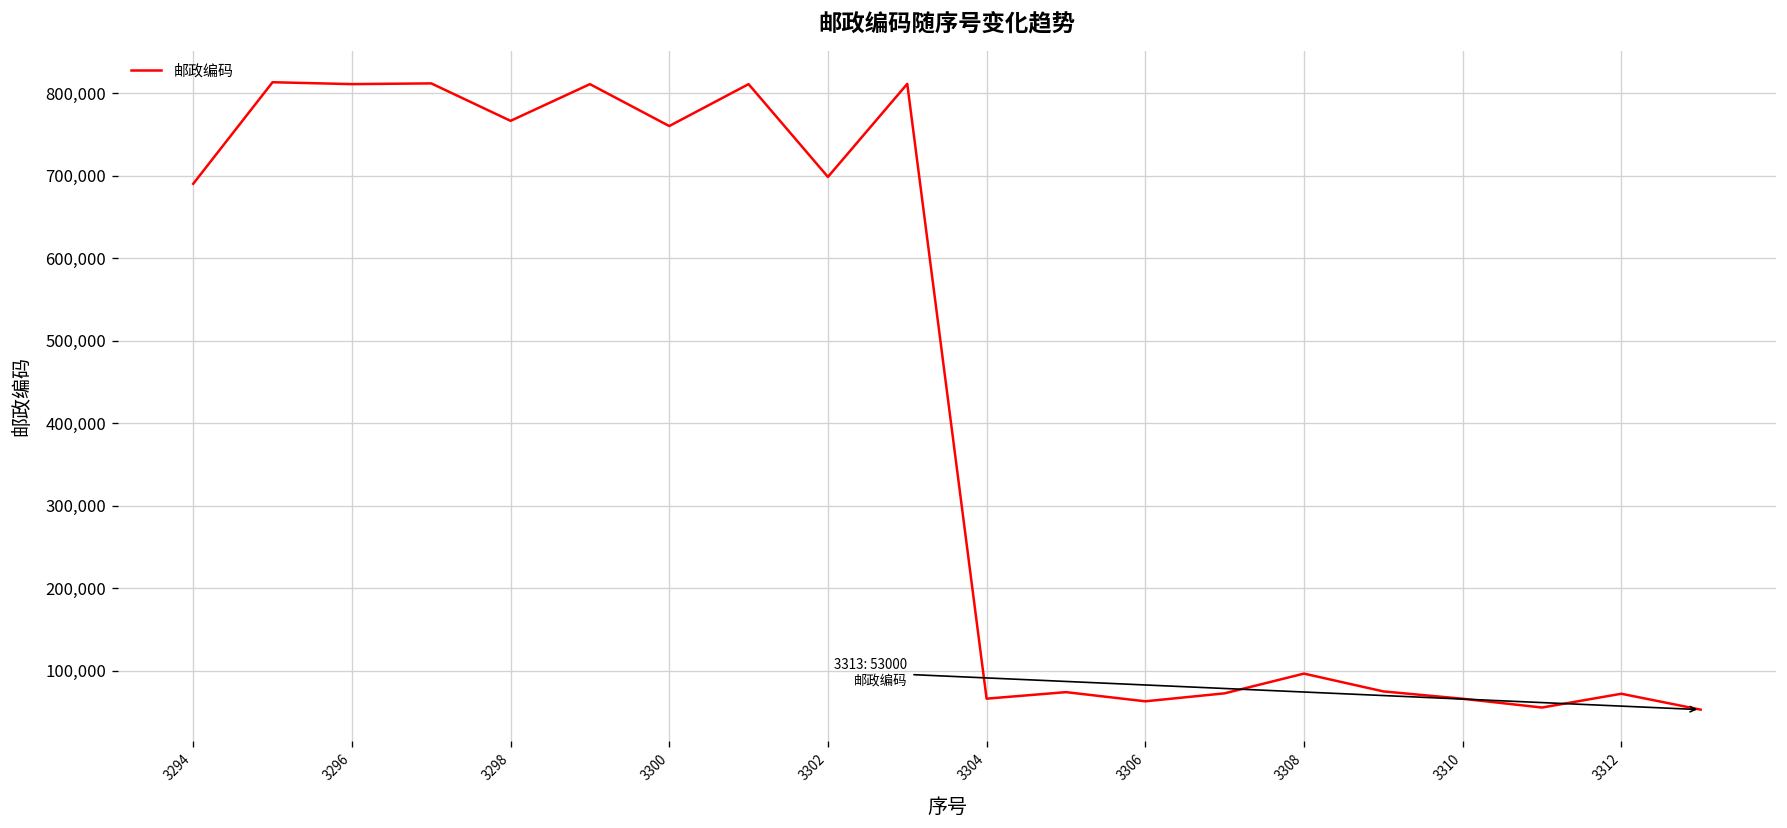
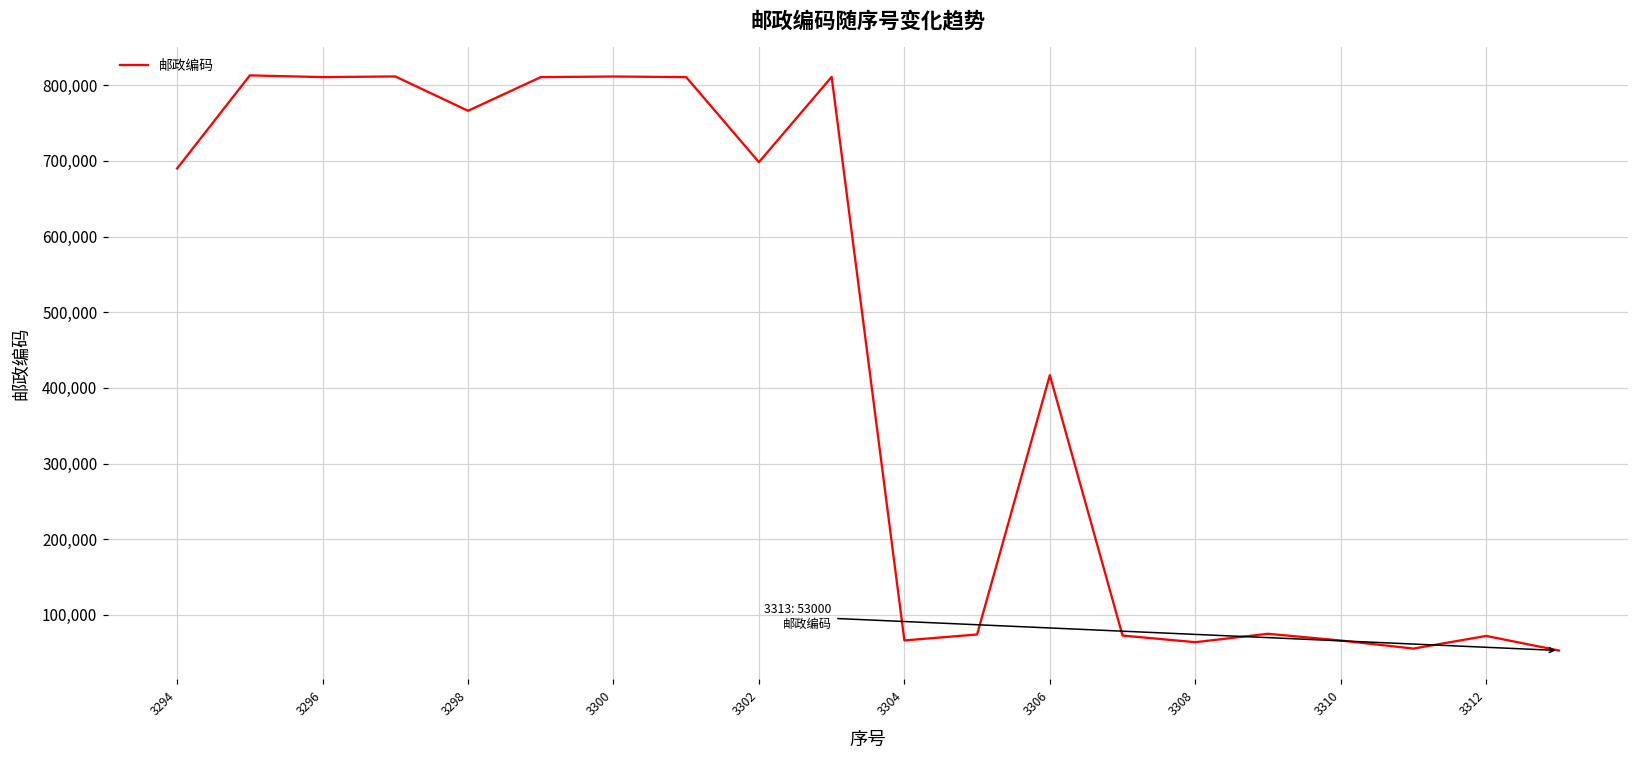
  {
    "3294": "690,000",
    "3296": "810,000",
    "3298": "770,000",
-   "3300": "760,000",
+   "3300": "810,000",
    "3302": "700,000",
-   "3306": "60,000",
-   "3308": "100,000"
+   "3306": "420,000",
+   "3308": "60,000"
  }
